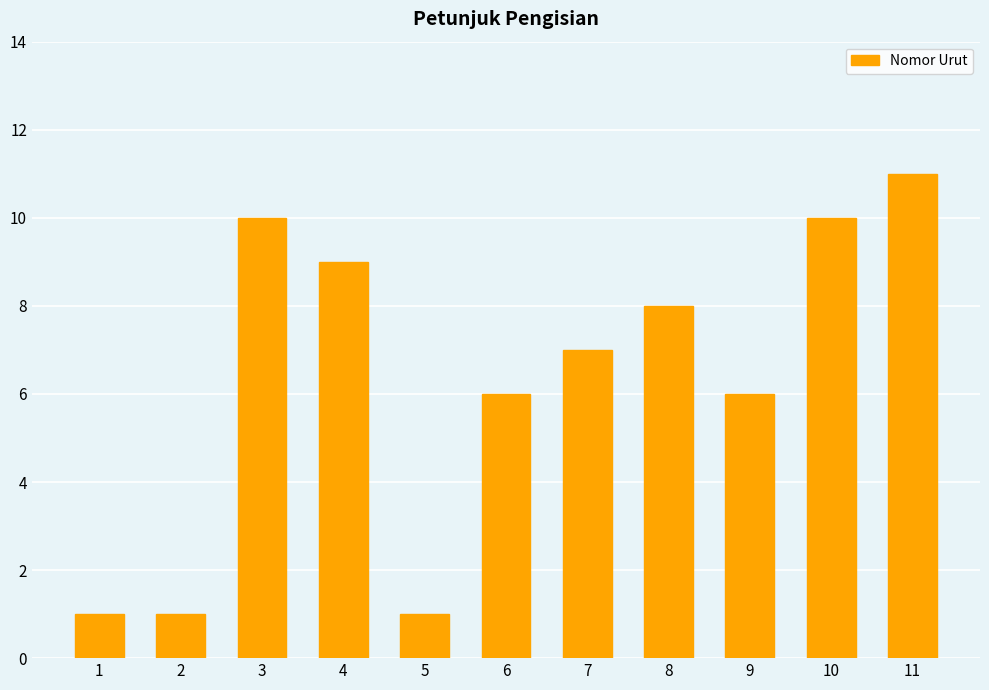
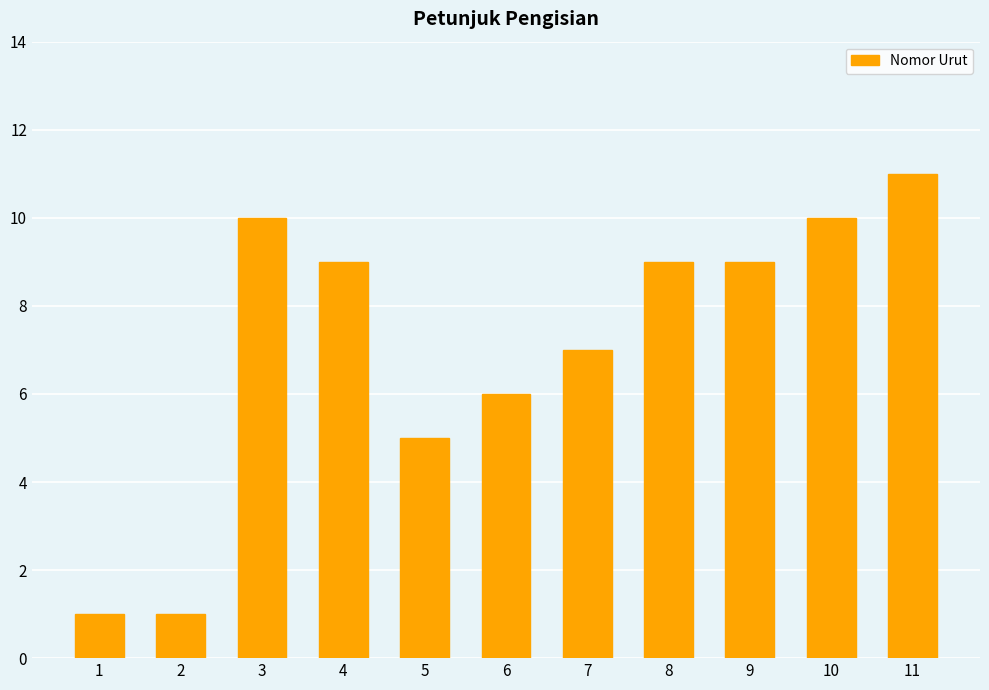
  {
    "1": 1,
    "2": 1,
    "3": 10,
    "4": 9,
-   "5": 1,
+   "5": 5,
    "6": 6,
    "7": 7,
-   "8": 8,
-   "9": 6,
+   "8": 9,
+   "9": 9,
    "10": 10,
    "11": 11
  }
